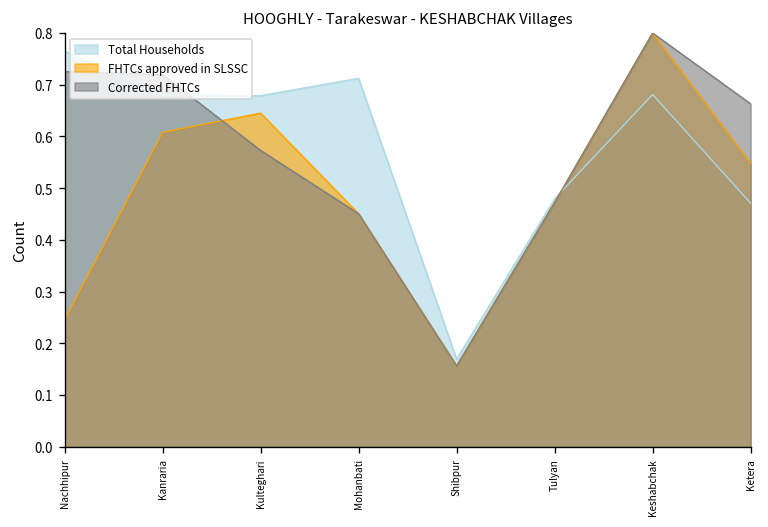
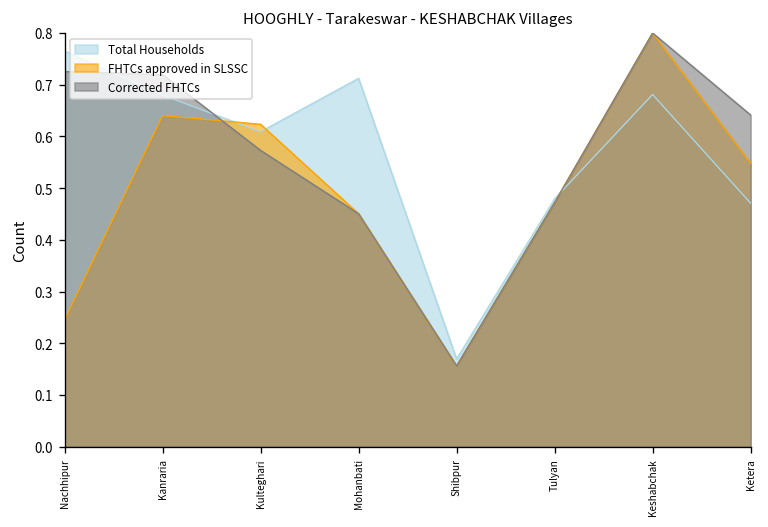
  {
    "Total Households": {
      "Nachhipur": 0.77,
-     "Kulteghari": 0.68,
+     "Kulteghari": 0.61,
      "Mohanbati": 0.71,
      "Shibpur": 0.17,
      "Tulyan": 0.48,
      "Keshabchak": 0.68,
      "Ketera": 0.47
    },
    "FHTCs approved in SLSSC": {
      "Nachhipur": 0.25,
-     "Kanraria": 0.61,
-     "Kulteghari": 0.65,
+     "Kanraria": 0.64,
+     "Kulteghari": 0.62,
      "Ketera": 0.55
    },
    "Corrected FHTCs": {
      "Nachhipur": 0.73,
      "Kulteghari": 0.57,
-     "Ketera": 0.66
+     "Ketera": 0.64
    }
  }
